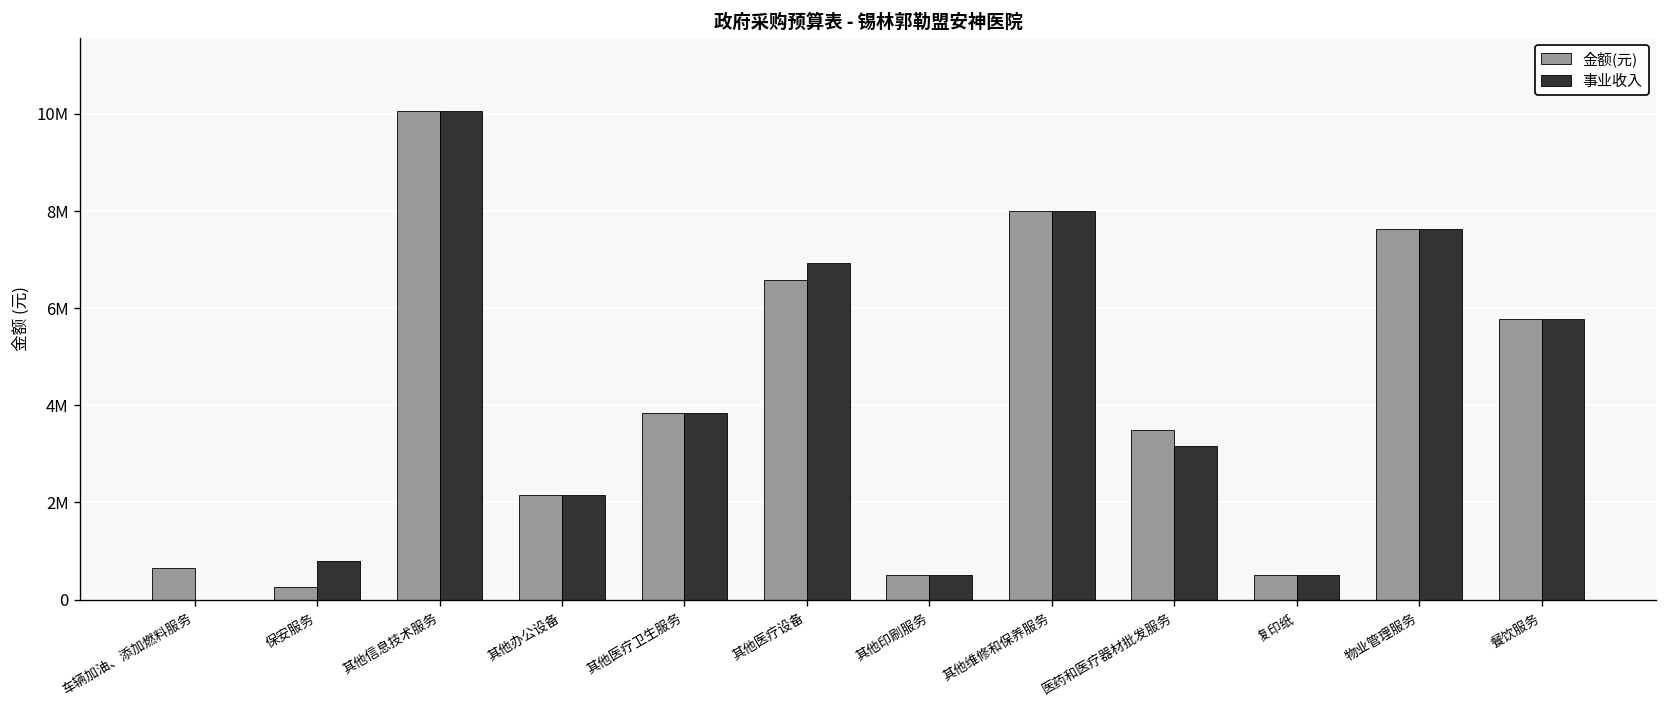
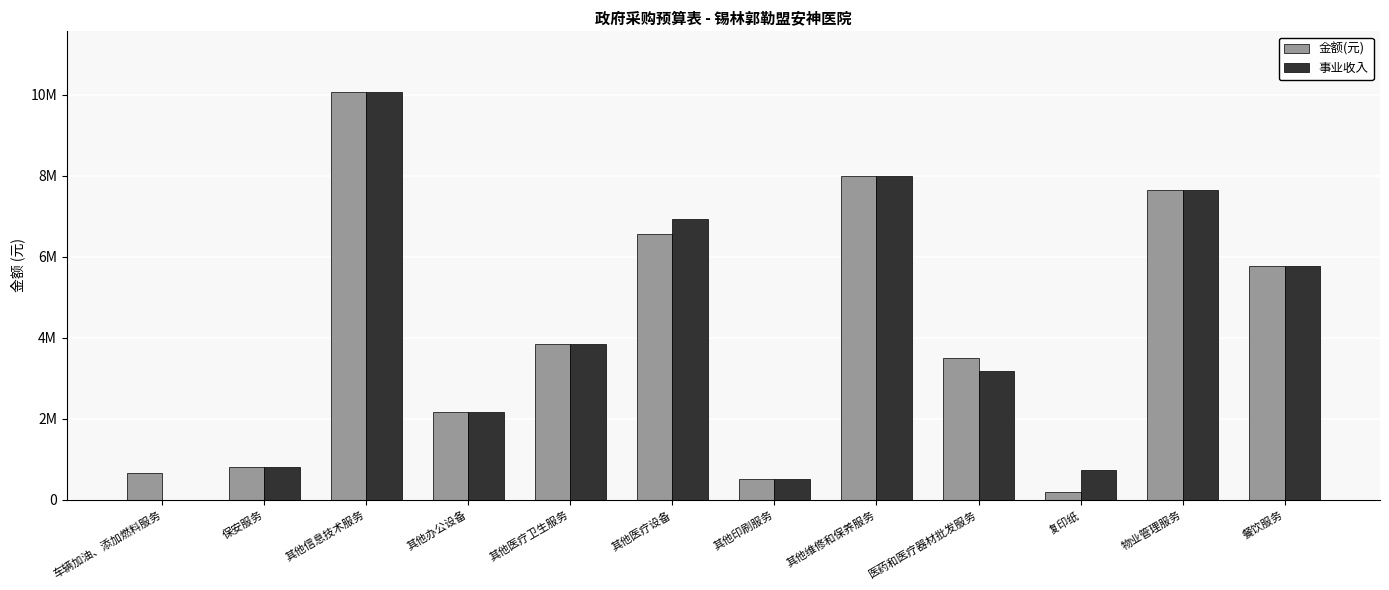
  {
    "金额(元)": {
      "车辆加油、添加燃料服务": 700000,
-     "保安服务": 300000,
+     "保安服务": 800000,
      "其他信息技术服务": 10100000,
      "其他办公设备": 2200000,
      "其他医疗卫生服务": 3900000,
      "其他医疗设备": 6600000,
      "其他印刷服务": 500000,
      "其他维修和保养服务": 8000000,
      "医药和医疗器材批发服务": 3500000,
-     "复印纸": 500000,
+     "复印纸": 200000,
      "物业管理服务": 7600000,
      "餐饮服务": 5800000
    },
    "事业收入": {
      "车辆加油、添加燃料服务": 0,
      "保安服务": 800000,
      "其他信息技术服务": 10100000,
      "其他办公设备": 2200000,
      "其他医疗卫生服务": 3900000,
      "其他医疗设备": 6900000,
      "其他印刷服务": 500000,
      "其他维修和保养服务": 8000000,
      "医药和医疗器材批发服务": 3200000,
-     "复印纸": 500000,
+     "复印纸": 700000,
      "物业管理服务": 7600000,
      "餐饮服务": 5800000
    }
  }
